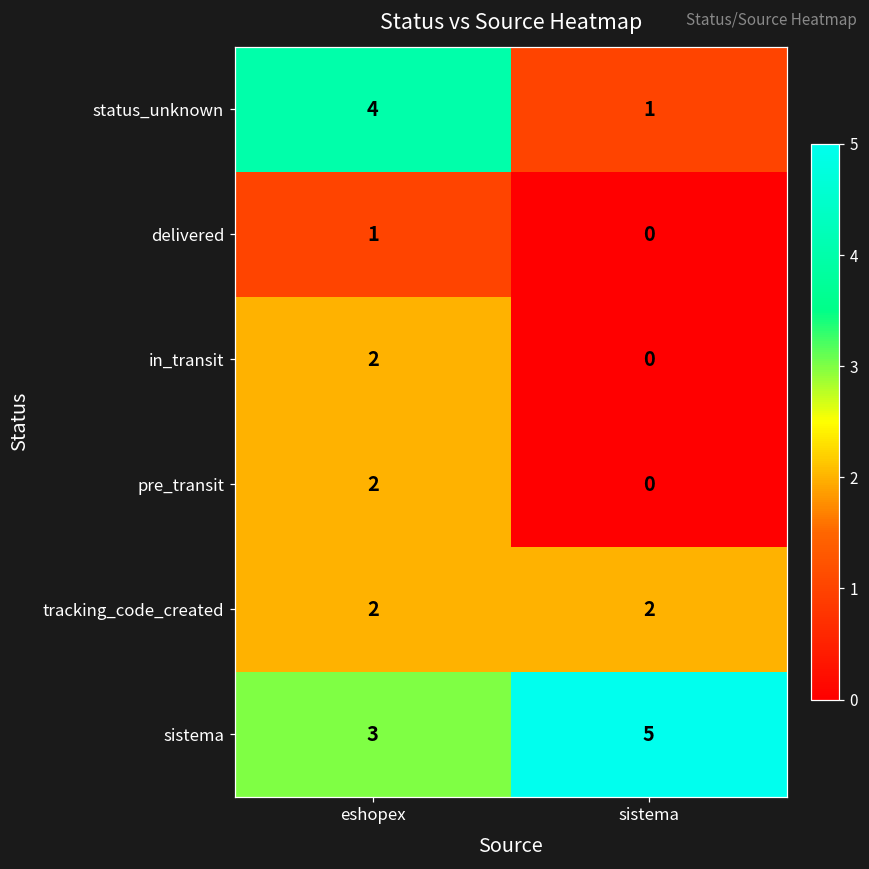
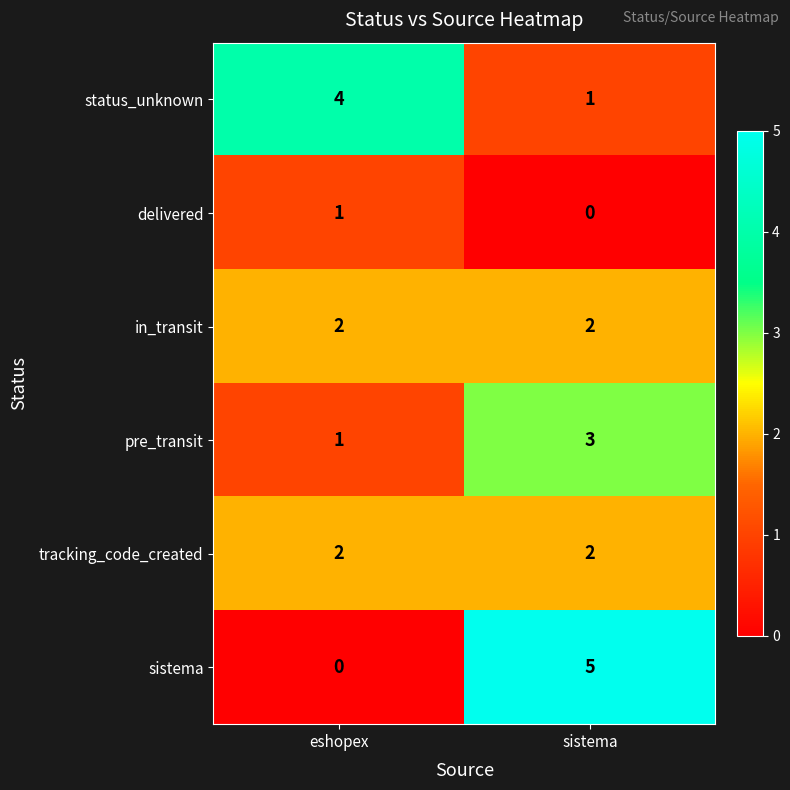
  {
    "status_unknown": {
      "eshopex": 4,
      "sistema": 1
    },
    "delivered": {
      "eshopex": 1,
      "sistema": 0
    },
    "in_transit": {
      "eshopex": 2,
-     "sistema": 0
+     "sistema": 2
    },
    "pre_transit": {
-     "eshopex": 2,
-     "sistema": 0
+     "eshopex": 1,
+     "sistema": 3
    },
    "tracking_code_created": {
      "eshopex": 2,
      "sistema": 2
    },
    "sistema": {
-     "eshopex": 3,
+     "eshopex": 0,
      "sistema": 5
    }
  }
